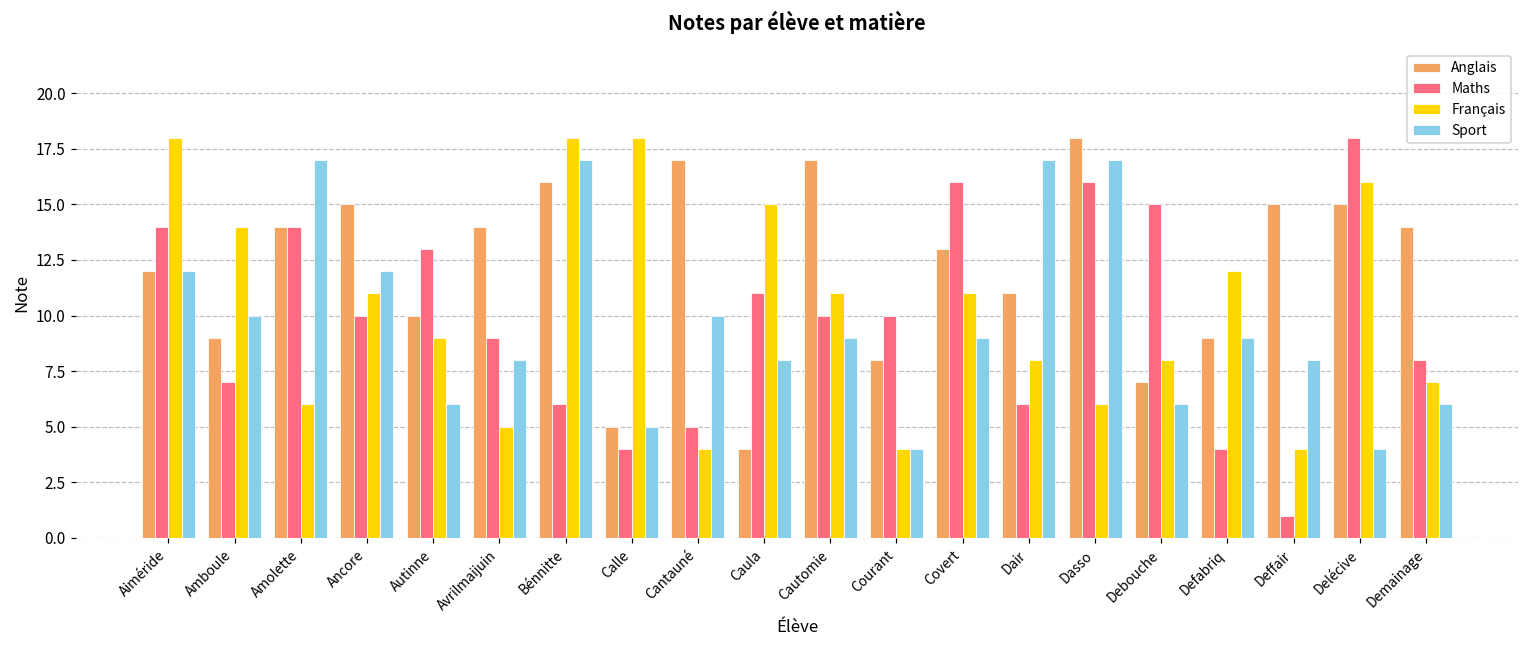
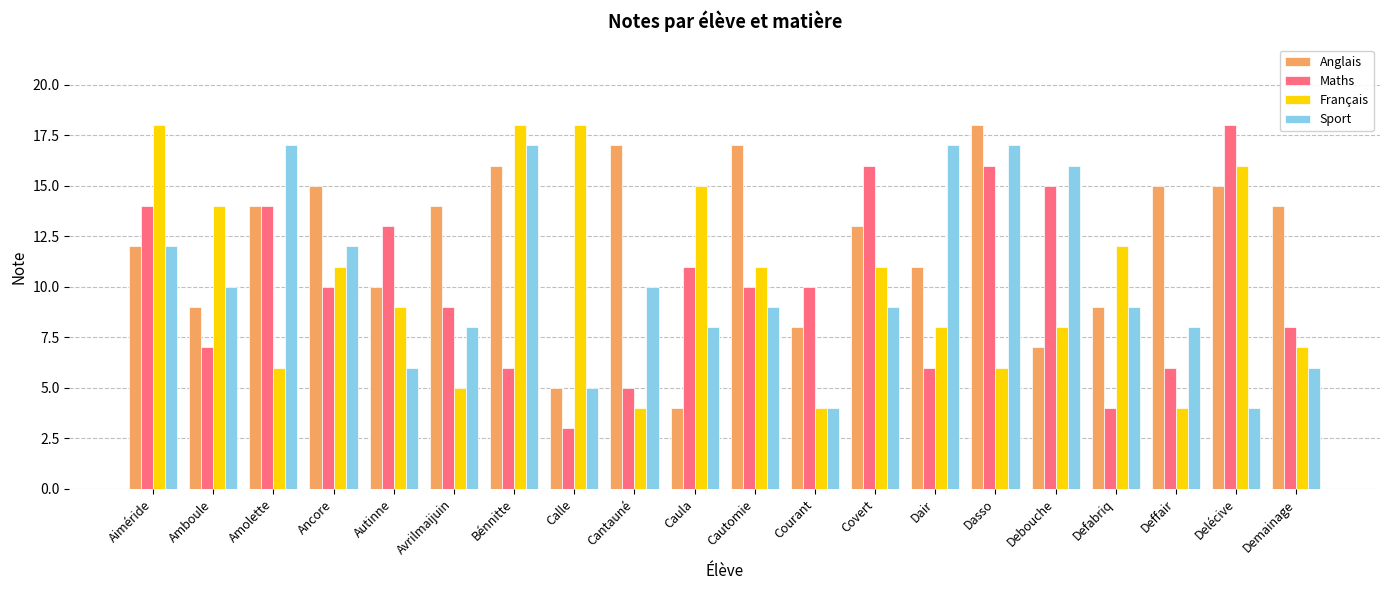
  {
    "Anglais": {
      "Aiméride": 12,
      "Amboule": 9,
      "Amolette": 14,
      "Ancore": 15,
      "Autinne": 10,
      "Avrilmaijuin": 14,
      "Bénnitte": 16,
      "Calle": 5,
      "Cantauné": 17,
      "Caula": 4,
      "Cautomie": 17,
      "Courant": 8,
      "Covert": 13,
      "Dair": 11,
      "Dasso": 18,
      "Debouche": 7,
      "Defabriq": 9,
      "Deffair": 15,
      "Delécive": 15,
      "Demainage": 14
    },
    "Maths": {
      "Aiméride": 14,
      "Amboule": 7,
      "Amolette": 14,
      "Ancore": 10,
      "Autinne": 13,
      "Avrilmaijuin": 9,
      "Bénnitte": 6,
-     "Calle": 4,
+     "Calle": 3,
      "Cantauné": 5,
      "Caula": 11,
      "Cautomie": 10,
      "Courant": 10,
      "Covert": 16,
      "Dair": 6,
      "Dasso": 16,
      "Debouche": 15,
      "Defabriq": 4,
-     "Deffair": 1,
+     "Deffair": 6,
      "Delécive": 18,
      "Demainage": 8
    },
    "Français": {
      "Aiméride": 18,
      "Amboule": 14,
      "Amolette": 6,
      "Ancore": 11,
      "Autinne": 9,
      "Avrilmaijuin": 5,
      "Bénnitte": 18,
      "Calle": 18,
      "Cantauné": 4,
      "Caula": 15,
      "Cautomie": 11,
      "Courant": 4,
      "Covert": 11,
      "Dair": 8,
      "Dasso": 6,
      "Debouche": 8,
      "Defabriq": 12,
      "Deffair": 4,
      "Delécive": 16,
      "Demainage": 7
    },
    "Sport": {
      "Aiméride": 12,
      "Amboule": 10,
      "Amolette": 17,
      "Ancore": 12,
      "Autinne": 6,
      "Avrilmaijuin": 8,
      "Bénnitte": 17,
      "Calle": 5,
      "Cantauné": 10,
      "Caula": 8,
      "Cautomie": 9,
      "Courant": 4,
      "Covert": 9,
      "Dair": 17,
      "Dasso": 17,
-     "Debouche": 6,
+     "Debouche": 16,
      "Defabriq": 9,
      "Deffair": 8,
      "Delécive": 4,
      "Demainage": 6
    }
  }
